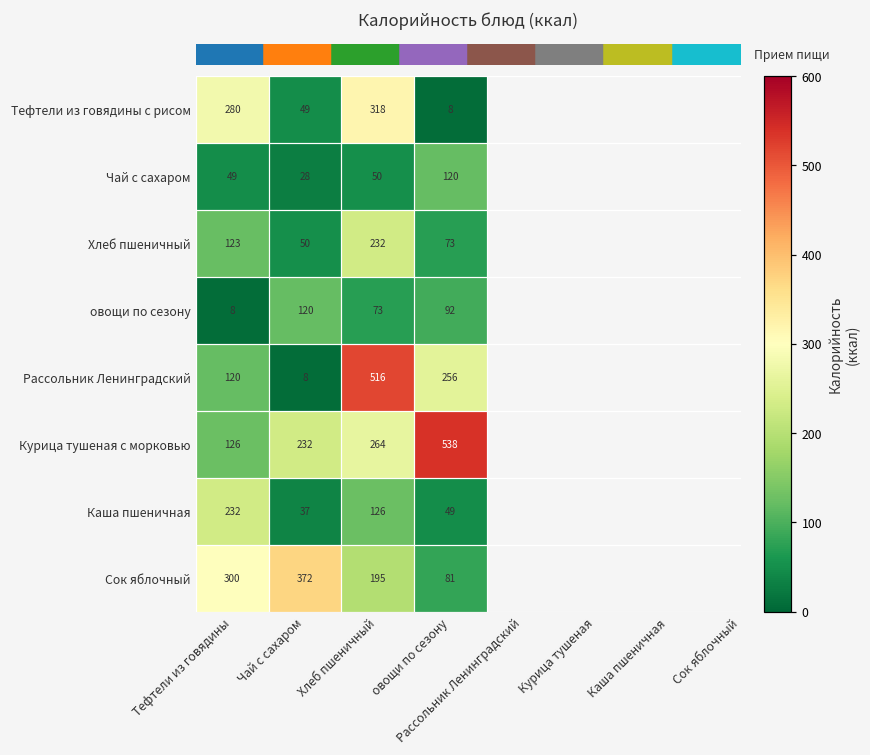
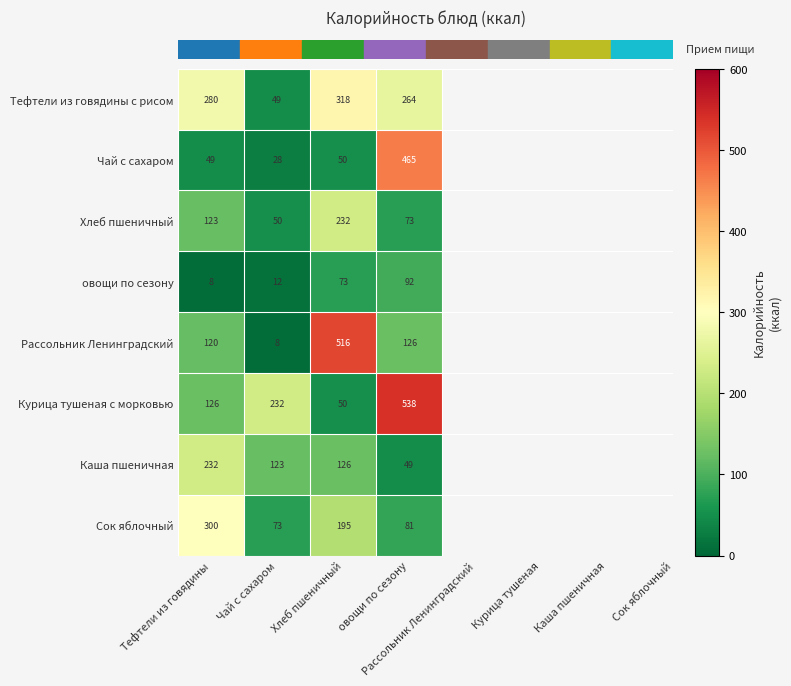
  {
    "Тефтели из говядины с рисом": {
      "Тефтели из говядины": 280,
      "Чай с сахаром": 49,
      "Хлеб пшеничный": 318,
-     "овощи по сезону": 8
+     "овощи по сезону": 264
    },
    "Чай с сахаром": {
      "Тефтели из говядины": 49,
      "Чай с сахаром": 28,
      "Хлеб пшеничный": 50,
-     "овощи по сезону": 120
+     "овощи по сезону": 465
    },
    "Хлеб пшеничный": {
      "Тефтели из говядины": 123,
      "Чай с сахаром": 50,
      "Хлеб пшеничный": 232,
      "овощи по сезону": 73
    },
    "овощи по сезону": {
      "Тефтели из говядины": 8,
-     "Чай с сахаром": 120,
+     "Чай с сахаром": 12,
      "Хлеб пшеничный": 73,
      "овощи по сезону": 92
    },
    "Рассольник Ленинградский": {
      "Тефтели из говядины": 120,
      "Чай с сахаром": 8,
      "Хлеб пшеничный": 516,
-     "овощи по сезону": 256
+     "овощи по сезону": 126
    },
    "Курица тушеная с морковью": {
      "Тефтели из говядины": 126,
      "Чай с сахаром": 232,
-     "Хлеб пшеничный": 264,
+     "Хлеб пшеничный": 50,
      "овощи по сезону": 538
    },
    "Каша пшеничная": {
      "Тефтели из говядины": 232,
-     "Чай с сахаром": 37,
+     "Чай с сахаром": 123,
      "Хлеб пшеничный": 126,
      "овощи по сезону": 49
    },
    "Сок яблочный": {
      "Тефтели из говядины": 300,
-     "Чай с сахаром": 372,
+     "Чай с сахаром": 73,
      "Хлеб пшеничный": 195,
      "овощи по сезону": 81
    }
  }
